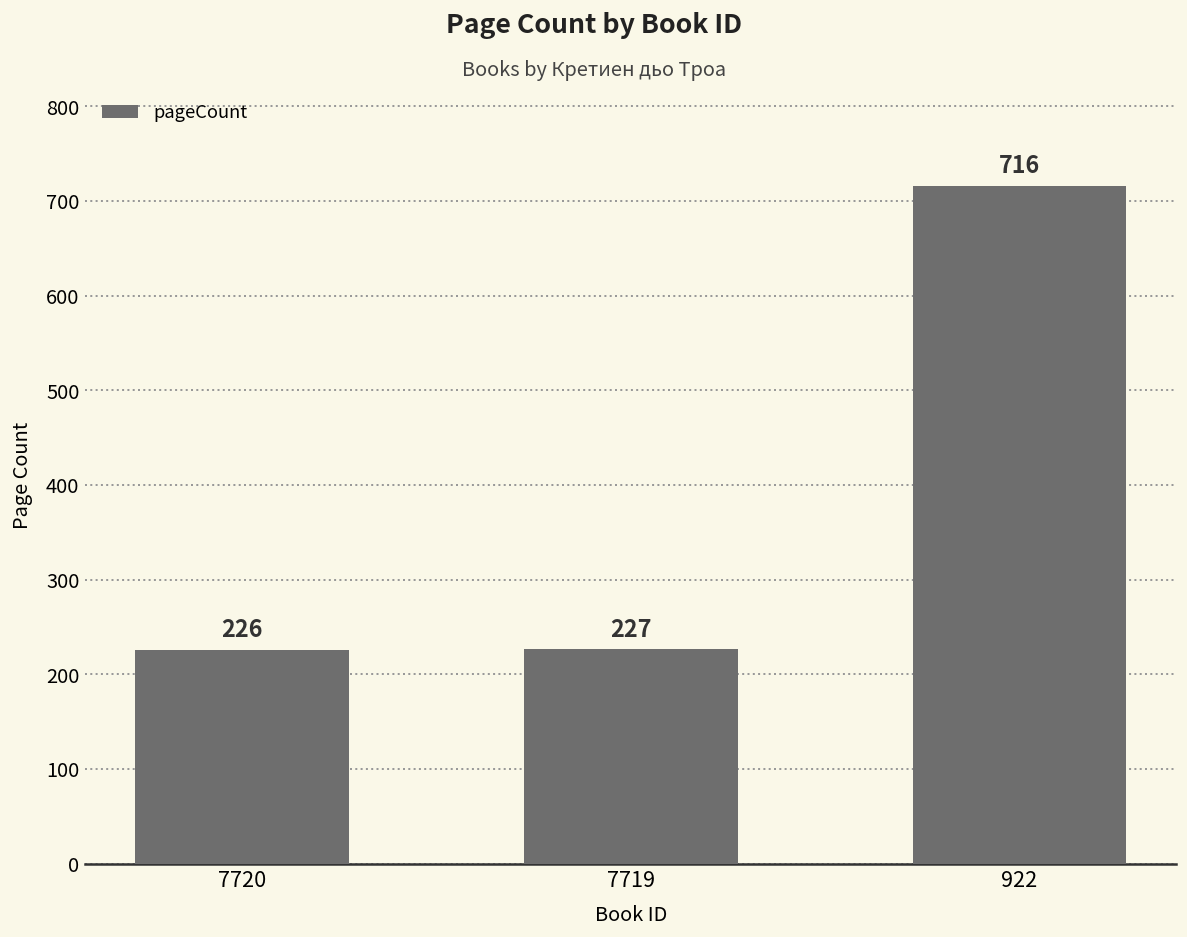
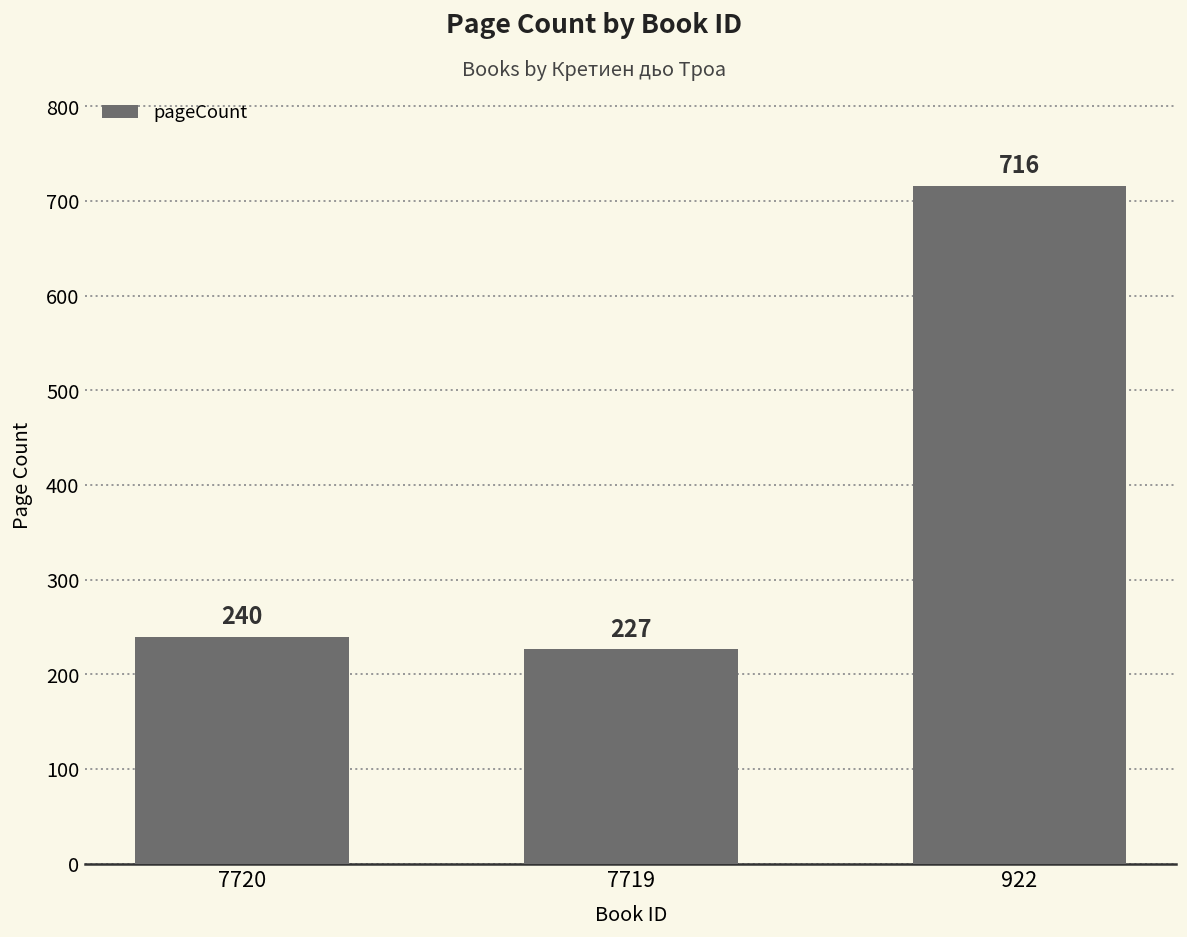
  {
-   "7720": 226,
+   "7720": 240,
    "7719": 227,
    "922": 716
  }
